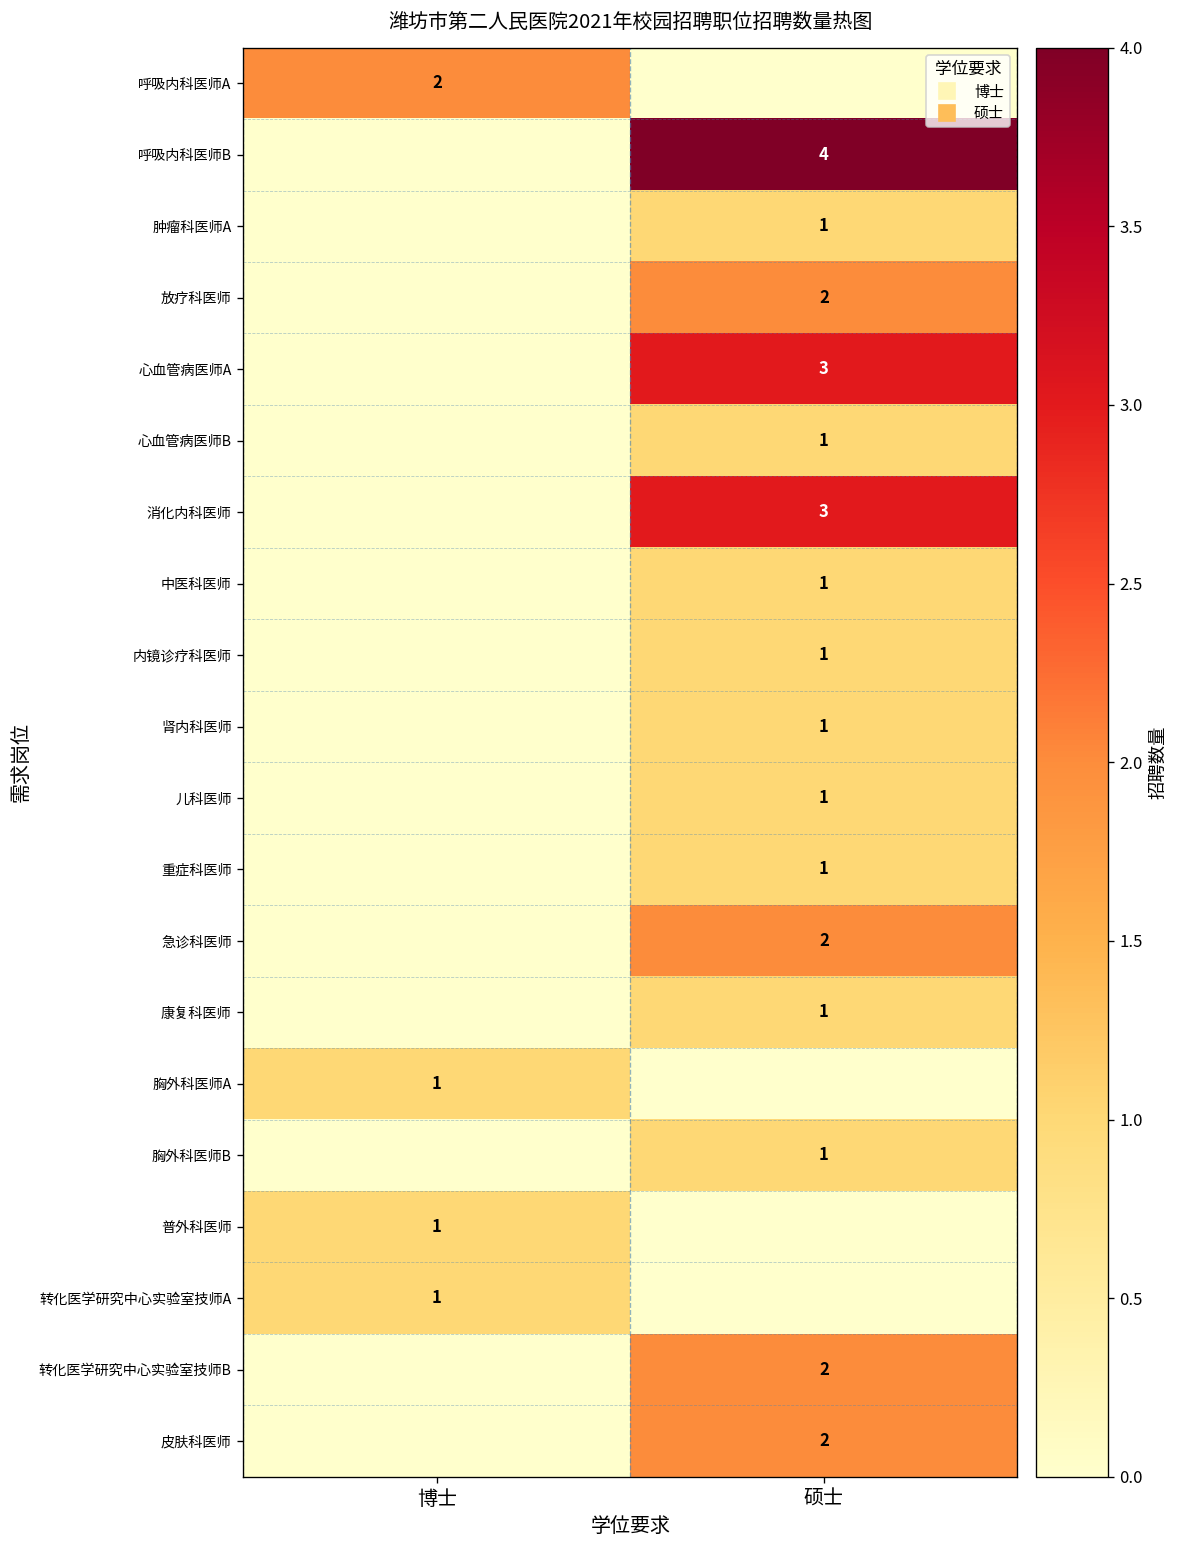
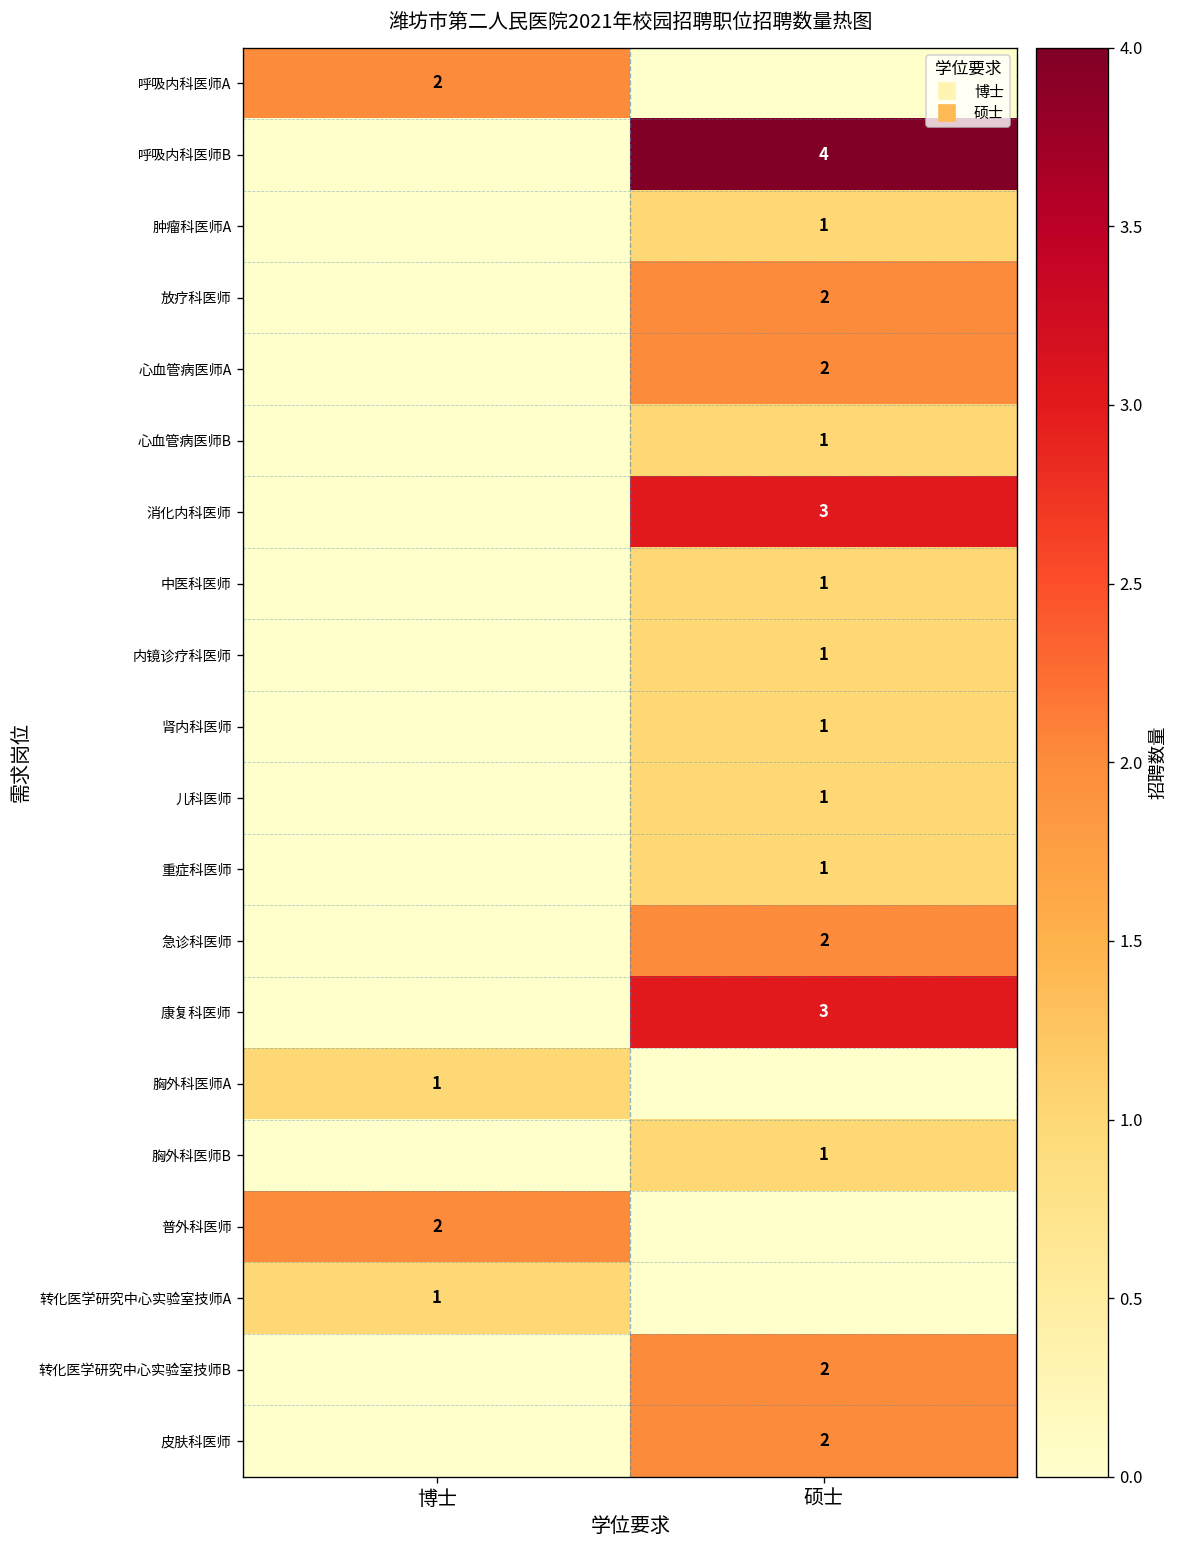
  {
    "呼吸内科医师A": {
      "博士": 2
    },
    "呼吸内科医师B": {
      "硕士": 4
    },
    "肿瘤科医师A": {
      "硕士": 1
    },
    "放疗科医师": {
      "硕士": 2
    },
    "心血管病医师A": {
-     "硕士": 3
+     "硕士": 2
    },
    "心血管病医师B": {
      "硕士": 1
    },
    "消化内科医师": {
      "硕士": 3
    },
    "中医科医师": {
      "硕士": 1
    },
    "内镜诊疗科医师": {
      "硕士": 1
    },
    "肾内科医师": {
      "硕士": 1
    },
    "儿科医师": {
      "硕士": 1
    },
    "重症科医师": {
      "硕士": 1
    },
    "急诊科医师": {
      "硕士": 2
    },
    "康复科医师": {
-     "硕士": 1
+     "硕士": 3
    },
    "胸外科医师A": {
      "博士": 1
    },
    "胸外科医师B": {
      "硕士": 1
    },
    "普外科医师": {
-     "博士": 1
+     "博士": 2
    },
    "转化医学研究中心实验室技师A": {
      "博士": 1
    },
    "转化医学研究中心实验室技师B": {
      "硕士": 2
    },
    "皮肤科医师": {
      "硕士": 2
    }
  }
